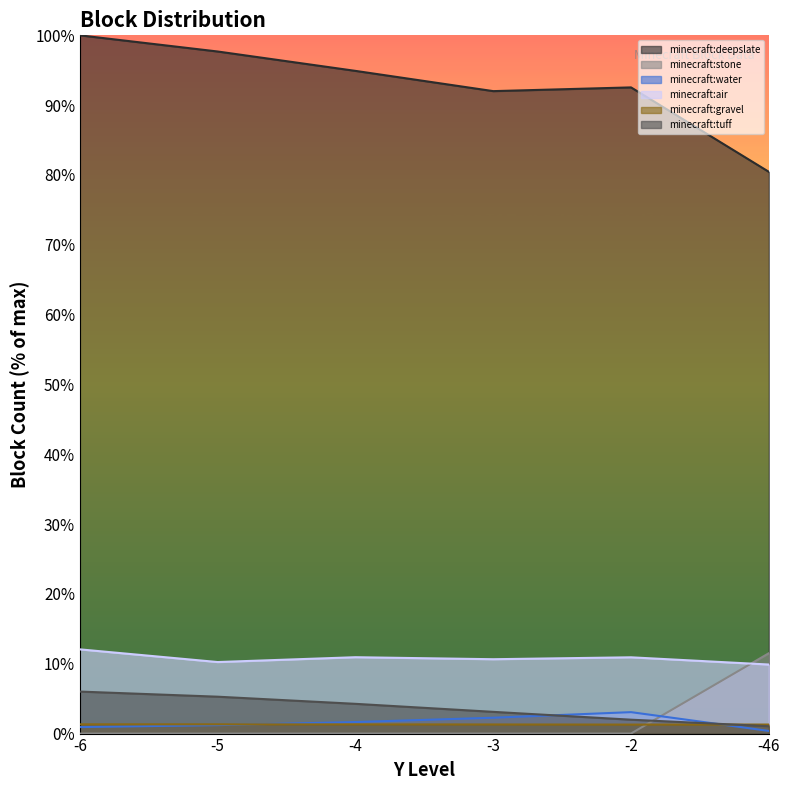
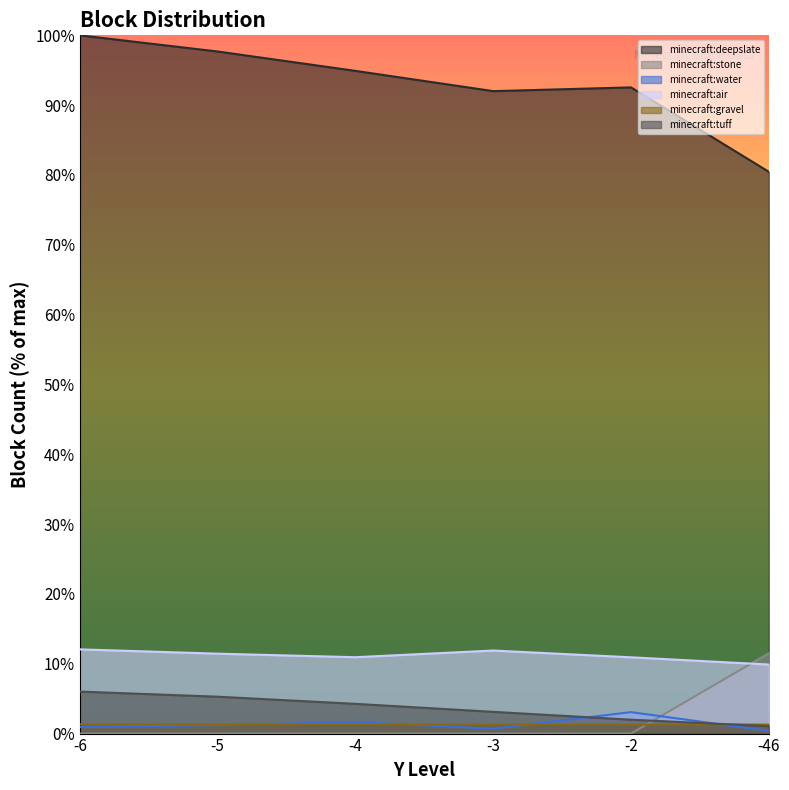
  {
    "minecraft:stone": {
      "-6": "0%",
      "-5": "0%",
      "-4": "0%",
      "-3": "0%",
      "-2": "0%",
      "-46": "12%"
    },
    "minecraft:water": {
      "-6": "1%",
-     "-3": "2%",
+     "-3": "1%",
      "-2": "3%",
      "-46": "0%"
    },
    "minecraft:air": {
      "-6": "12%",
-     "-5": "10%",
+     "-5": "11%",
      "-4": "11%",
-     "-3": "11%",
+     "-3": "12%",
      "-2": "11%",
      "-46": "10%"
    },
    "minecraft:gravel": {
      "-6": "1%",
      "-3": "1%",
      "-2": "1%"
    }
  }
